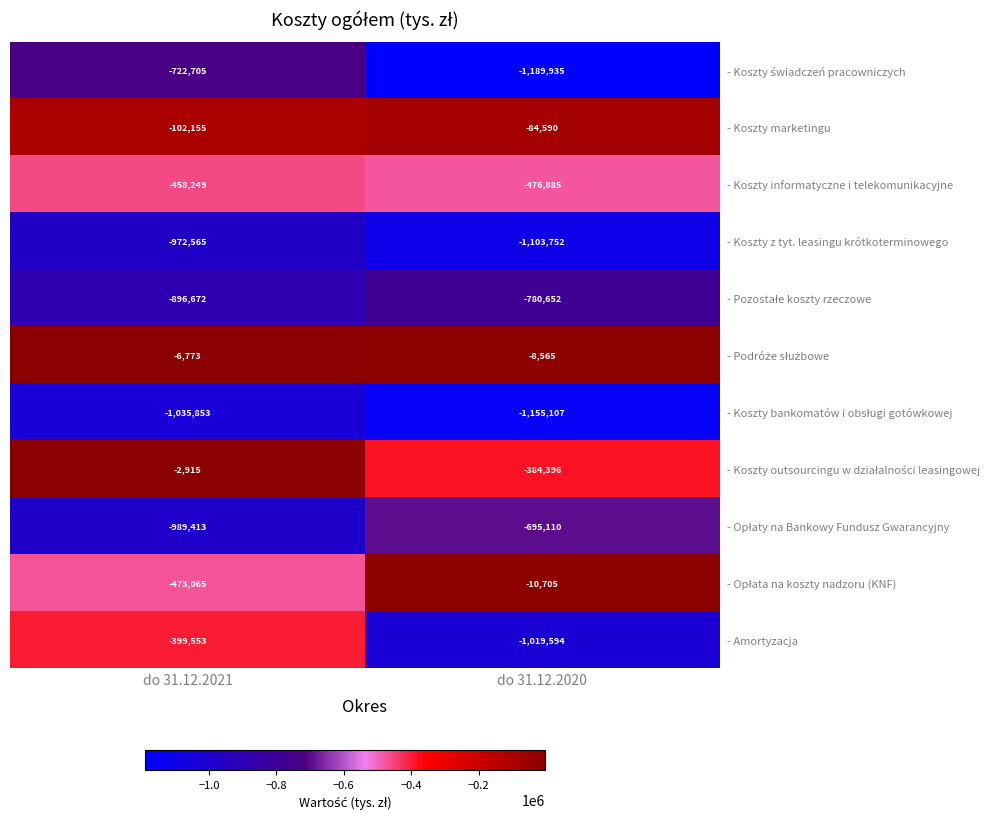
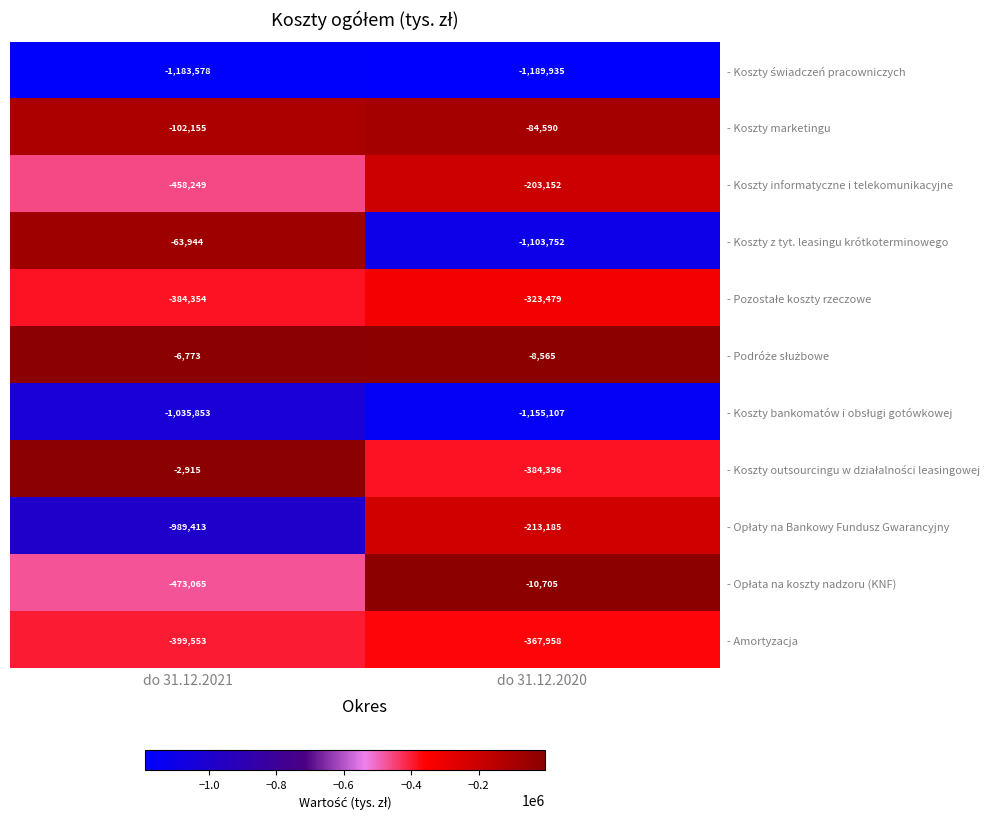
  {
    "- Koszty świadczeń pracowniczych": {
-     "do 31.12.2021": "-722,705",
+     "do 31.12.2021": "-1,183,578",
      "do 31.12.2020": "-1,189,935"
    },
    "- Koszty marketingu": {
      "do 31.12.2021": "-102,155",
      "do 31.12.2020": "-84,590"
    },
    "- Koszty informatyczne i telekomunikacyjne": {
      "do 31.12.2021": "-458,249",
-     "do 31.12.2020": "-476,885"
+     "do 31.12.2020": "-203,152"
    },
    "- Koszty z tyt. leasingu krótkoterminowego": {
-     "do 31.12.2021": "-972,565",
+     "do 31.12.2021": "-63,944",
      "do 31.12.2020": "-1,103,752"
    },
    "- Pozostałe koszty rzeczowe": {
-     "do 31.12.2021": "-896,672",
-     "do 31.12.2020": "-780,652"
+     "do 31.12.2021": "-384,354",
+     "do 31.12.2020": "-323,479"
    },
    "- Podróże służbowe": {
      "do 31.12.2021": "-6,773",
      "do 31.12.2020": "-8,565"
    },
    "- Koszty bankomatów i obsługi gotówkowej": {
      "do 31.12.2021": "-1,035,853",
      "do 31.12.2020": "-1,155,107"
    },
    "- Koszty outsourcingu w działalności leasingowej": {
      "do 31.12.2021": "-2,915",
      "do 31.12.2020": "-384,396"
    },
    "- Opłaty na Bankowy Fundusz Gwarancyjny": {
      "do 31.12.2021": "-989,413",
-     "do 31.12.2020": "-695,110"
+     "do 31.12.2020": "-213,185"
    },
    "- Opłata na koszty nadzoru (KNF)": {
      "do 31.12.2021": "-473,065",
      "do 31.12.2020": "-10,705"
    },
    "- Amortyzacja": {
      "do 31.12.2021": "-399,553",
-     "do 31.12.2020": "-1,019,594"
+     "do 31.12.2020": "-367,958"
    }
  }
